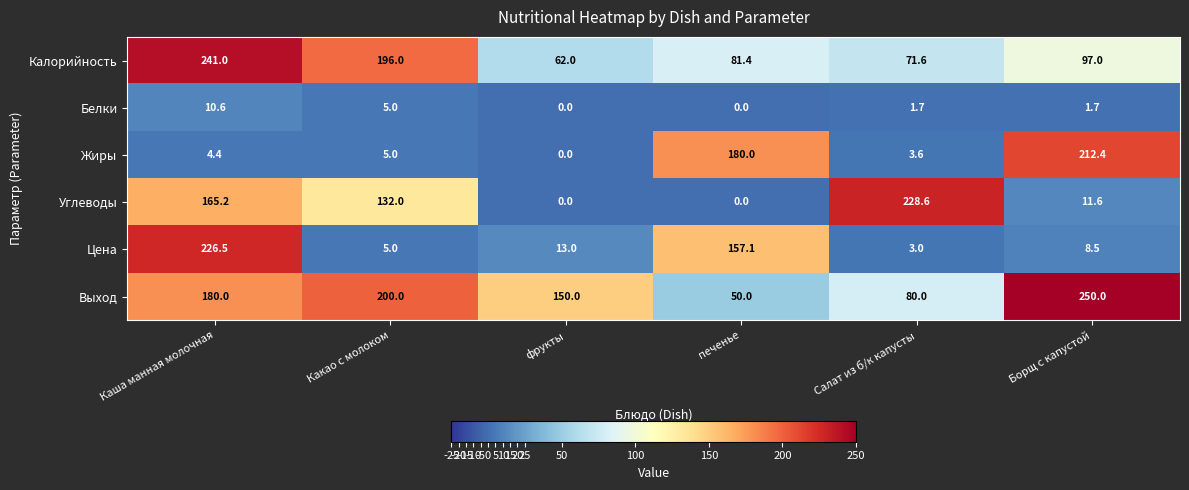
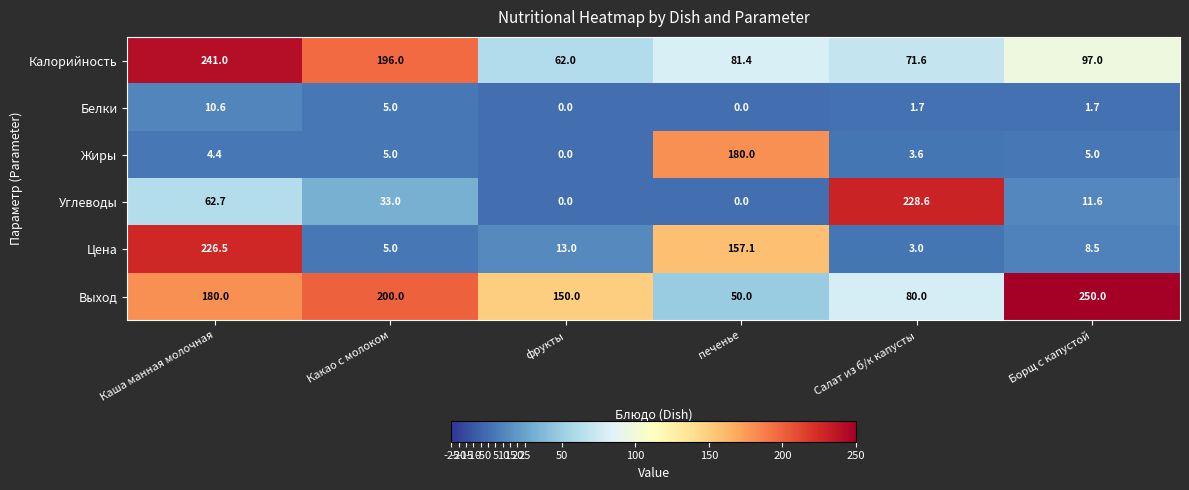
  {
    "Калорийность": {
      "Каша манная молочная": 241.0,
      "Какао с молоком": 196.0,
      "фрукты": 62.0,
      "печенье": 81.4,
      "Салат из б/к капусты": 71.6,
      "Борщ с капустой": 97.0
    },
    "Белки": {
      "Каша манная молочная": 10.6,
      "Какао с молоком": 5.0,
      "фрукты": 0.0,
      "печенье": 0.0,
      "Салат из б/к капусты": 1.7,
      "Борщ с капустой": 1.7
    },
    "Жиры": {
      "Каша манная молочная": 4.4,
      "Какао с молоком": 5.0,
      "фрукты": 0.0,
      "печенье": 180.0,
      "Салат из б/к капусты": 3.6,
-     "Борщ с капустой": 212.4
+     "Борщ с капустой": 5.0
    },
    "Углеводы": {
-     "Каша манная молочная": 165.2,
-     "Какао с молоком": 132.0,
+     "Каша манная молочная": 62.7,
+     "Какао с молоком": 33.0,
      "фрукты": 0.0,
      "печенье": 0.0,
      "Салат из б/к капусты": 228.6,
      "Борщ с капустой": 11.6
    },
    "Цена": {
      "Каша манная молочная": 226.5,
      "Какао с молоком": 5.0,
      "фрукты": 13.0,
      "печенье": 157.1,
      "Салат из б/к капусты": 3.0,
      "Борщ с капустой": 8.5
    },
    "Выход": {
      "Каша манная молочная": 180.0,
      "Какао с молоком": 200.0,
      "фрукты": 150.0,
      "печенье": 50.0,
      "Салат из б/к капусты": 80.0,
      "Борщ с капустой": 250.0
    }
  }
